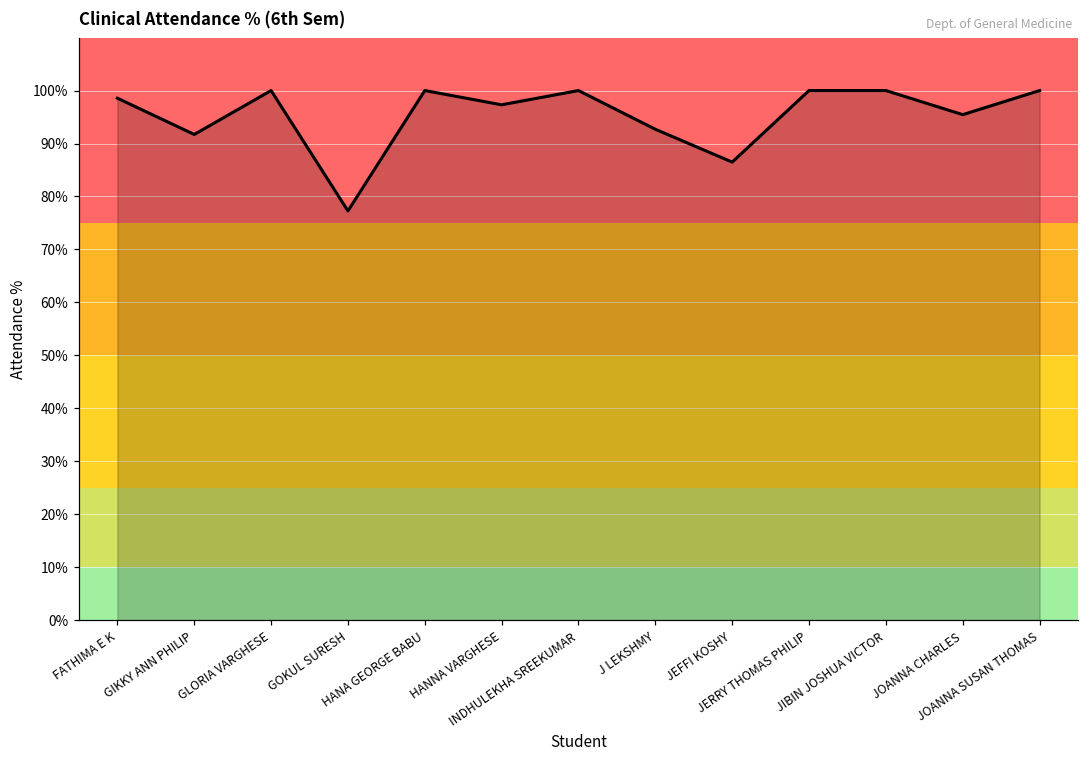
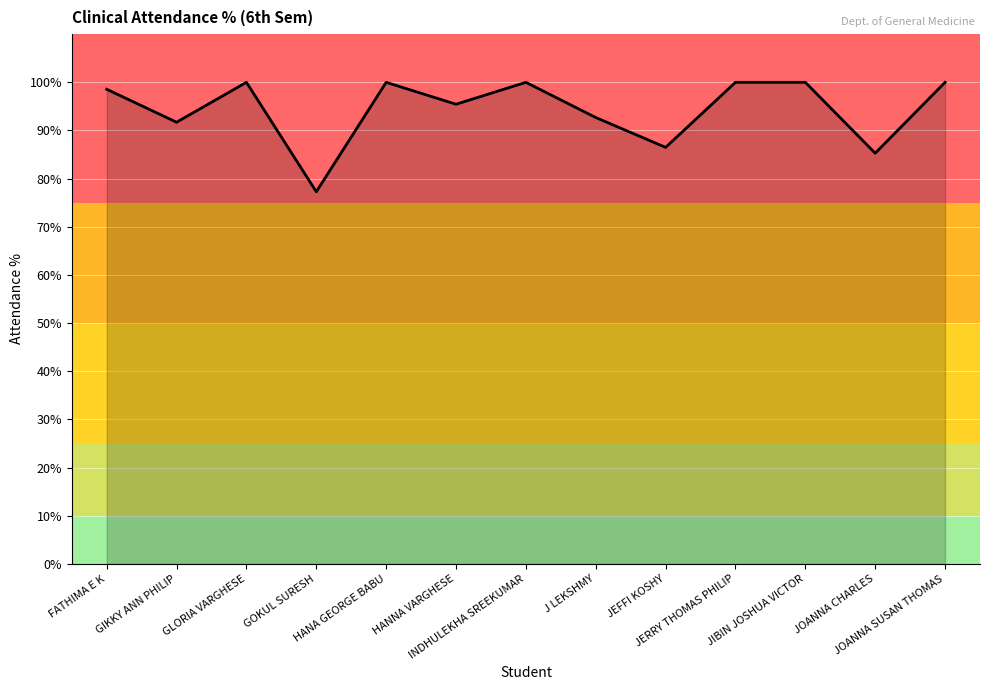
  {
    "FATHIMA E K": "99%",
    "GIKKY ANN PHILIP": "92%",
    "GLORIA VARGHESE": "100%",
    "GOKUL SURESH": "77%",
    "HANA GEORGE BABU": "100%",
-   "HANNA VARGHESE": "97%",
+   "HANNA VARGHESE": "95%",
    "INDHULEKHA SREEKUMAR": "100%",
    "J LEKSHMY": "93%",
    "JEFFI KOSHY": "86%",
    "JERRY THOMAS PHILIP": "100%",
    "JIBIN JOSHUA VICTOR": "100%",
-   "JOANNA CHARLES": "95%",
+   "JOANNA CHARLES": "85%",
    "JOANNA SUSAN THOMAS": "100%"
  }
